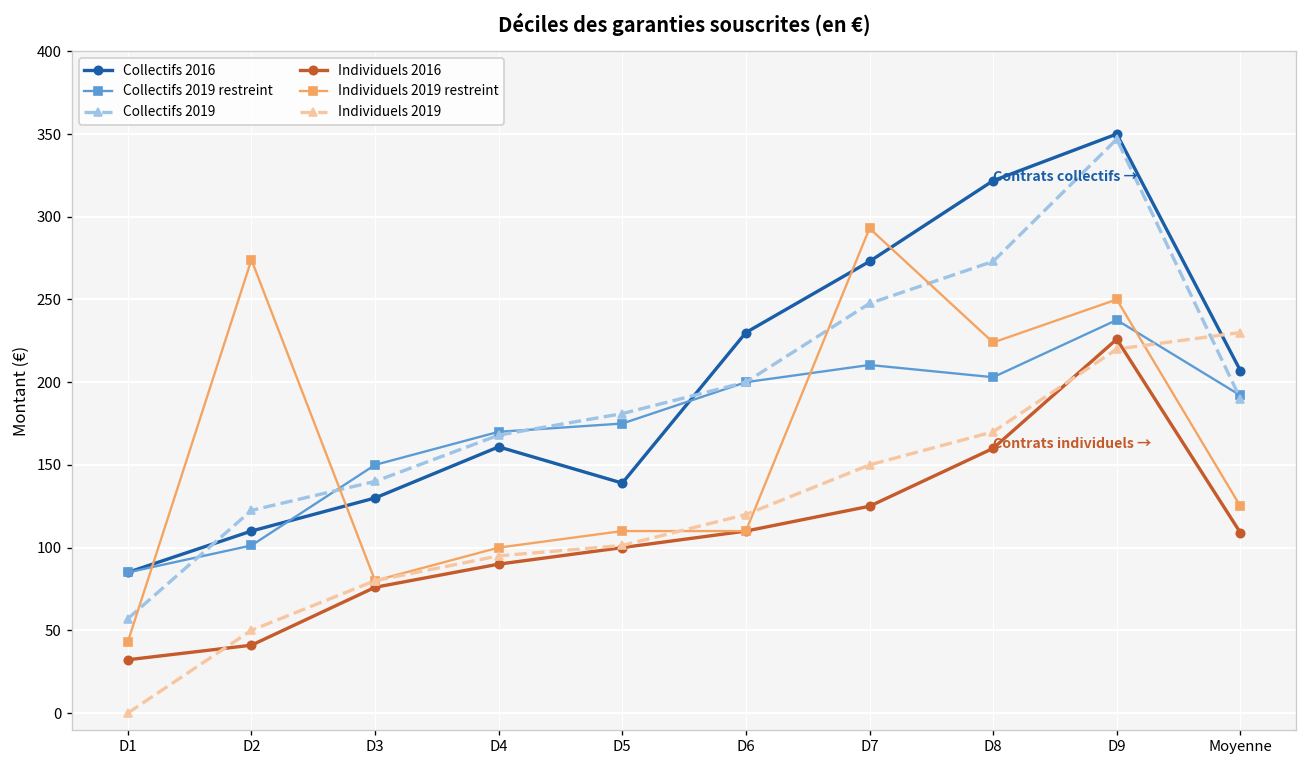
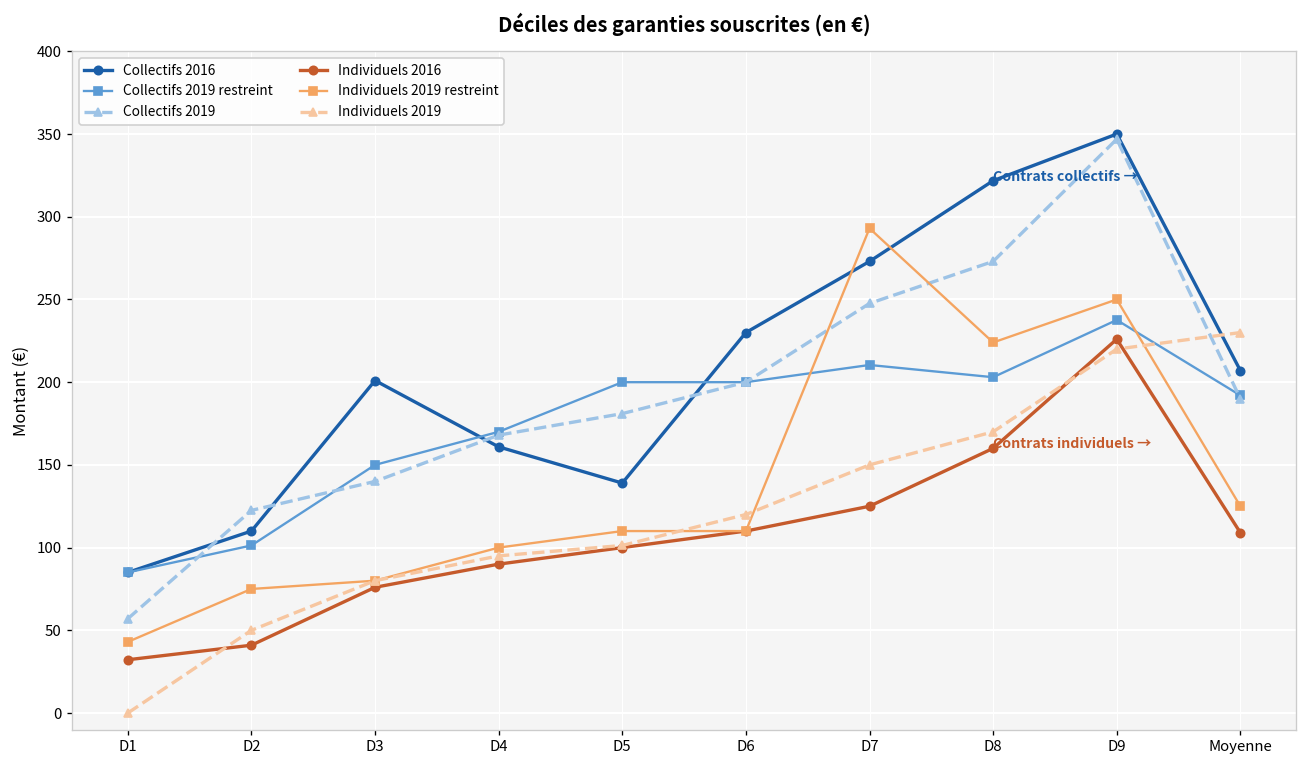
  {
    "Collectifs 2016": {
      "D2": 110,
-     "D3": 130,
+     "D3": 201,
      "D4": 161,
      "D5": 139,
      "D6": 230,
      "D7": 273,
      "D8": 322,
      "D9": 350,
      "Moyenne": 207
    },
    "Collectifs 2019 restreint": {
      "D2": 101,
      "D3": 150,
      "D4": 170,
-     "D5": 175,
+     "D5": 200,
      "D7": 210,
      "D8": 203,
      "D9": 238,
      "Moyenne": 192
    },
    "Collectifs 2019": {
      "D1": 57,
      "D2": 123,
      "D3": 140,
      "D4": 168,
      "D5": 181,
      "D7": 248,
      "D8": 273,
      "D9": 347,
      "Moyenne": 190
    },
    "Individuels 2016": {
      "D1": 32,
      "D2": 41,
      "D3": 76,
      "D4": 90,
      "D7": 125,
      "D8": 160,
      "D9": 226,
      "Moyenne": 109
    },
    "Individuels 2019 restreint": {
      "D1": 43,
-     "D2": 274,
+     "D2": 75,
      "D4": 100,
      "D5": 110,
      "D7": 293,
      "D8": 224,
      "D9": 250,
      "Moyenne": 125
    },
    "Individuels 2019": {
      "D1": 0,
      "D2": 50,
      "D4": 95,
      "D6": 120,
      "D7": 150,
      "D8": 170,
      "D9": 220,
      "Moyenne": 230
    }
  }
